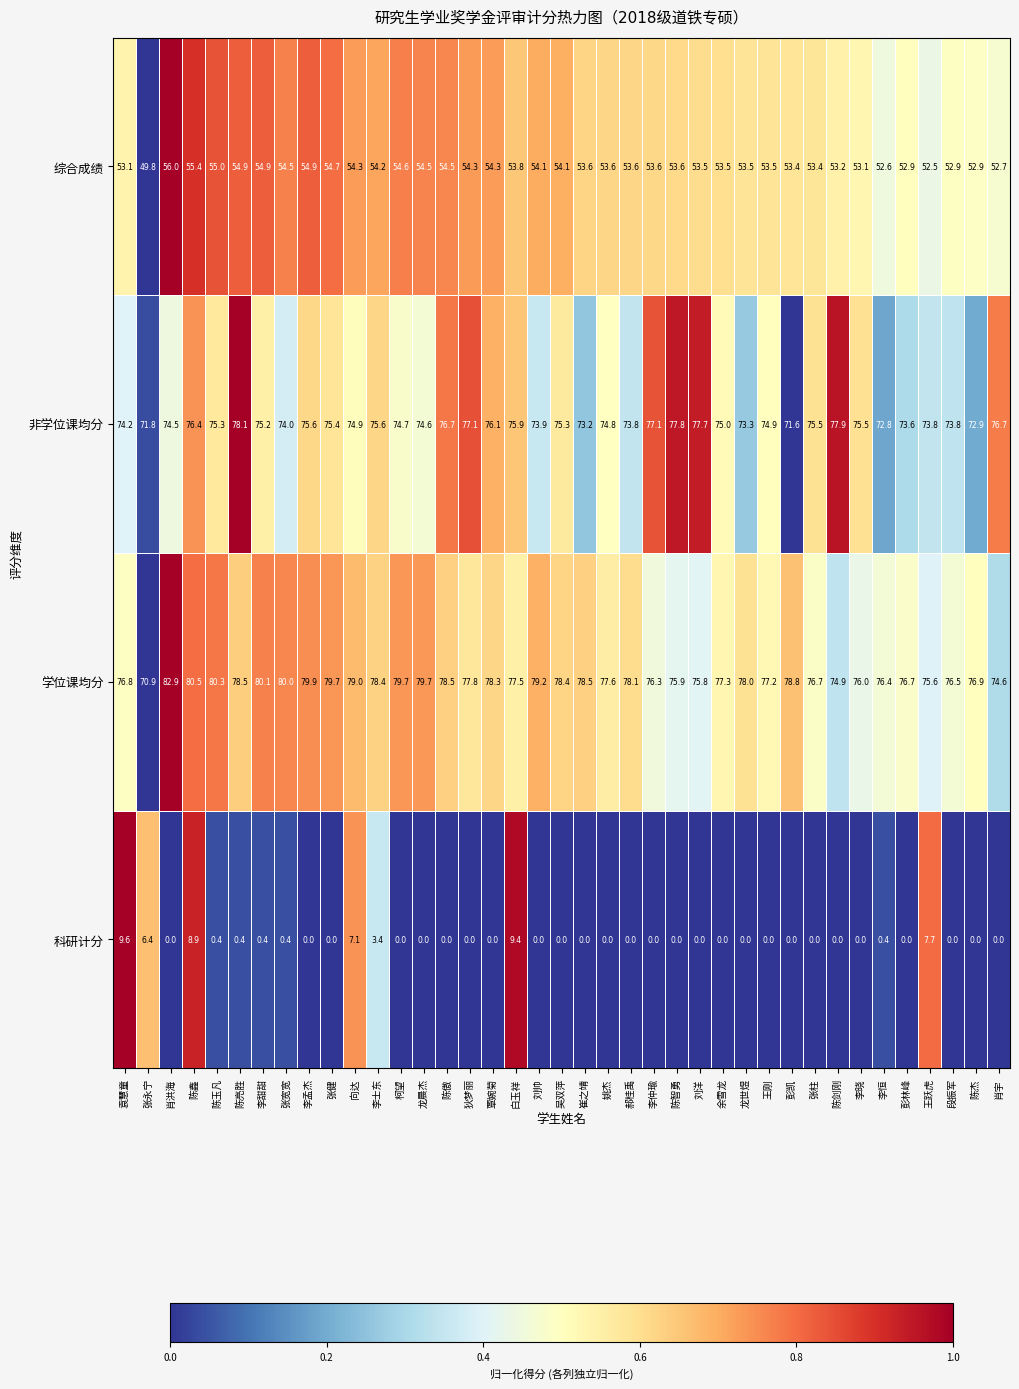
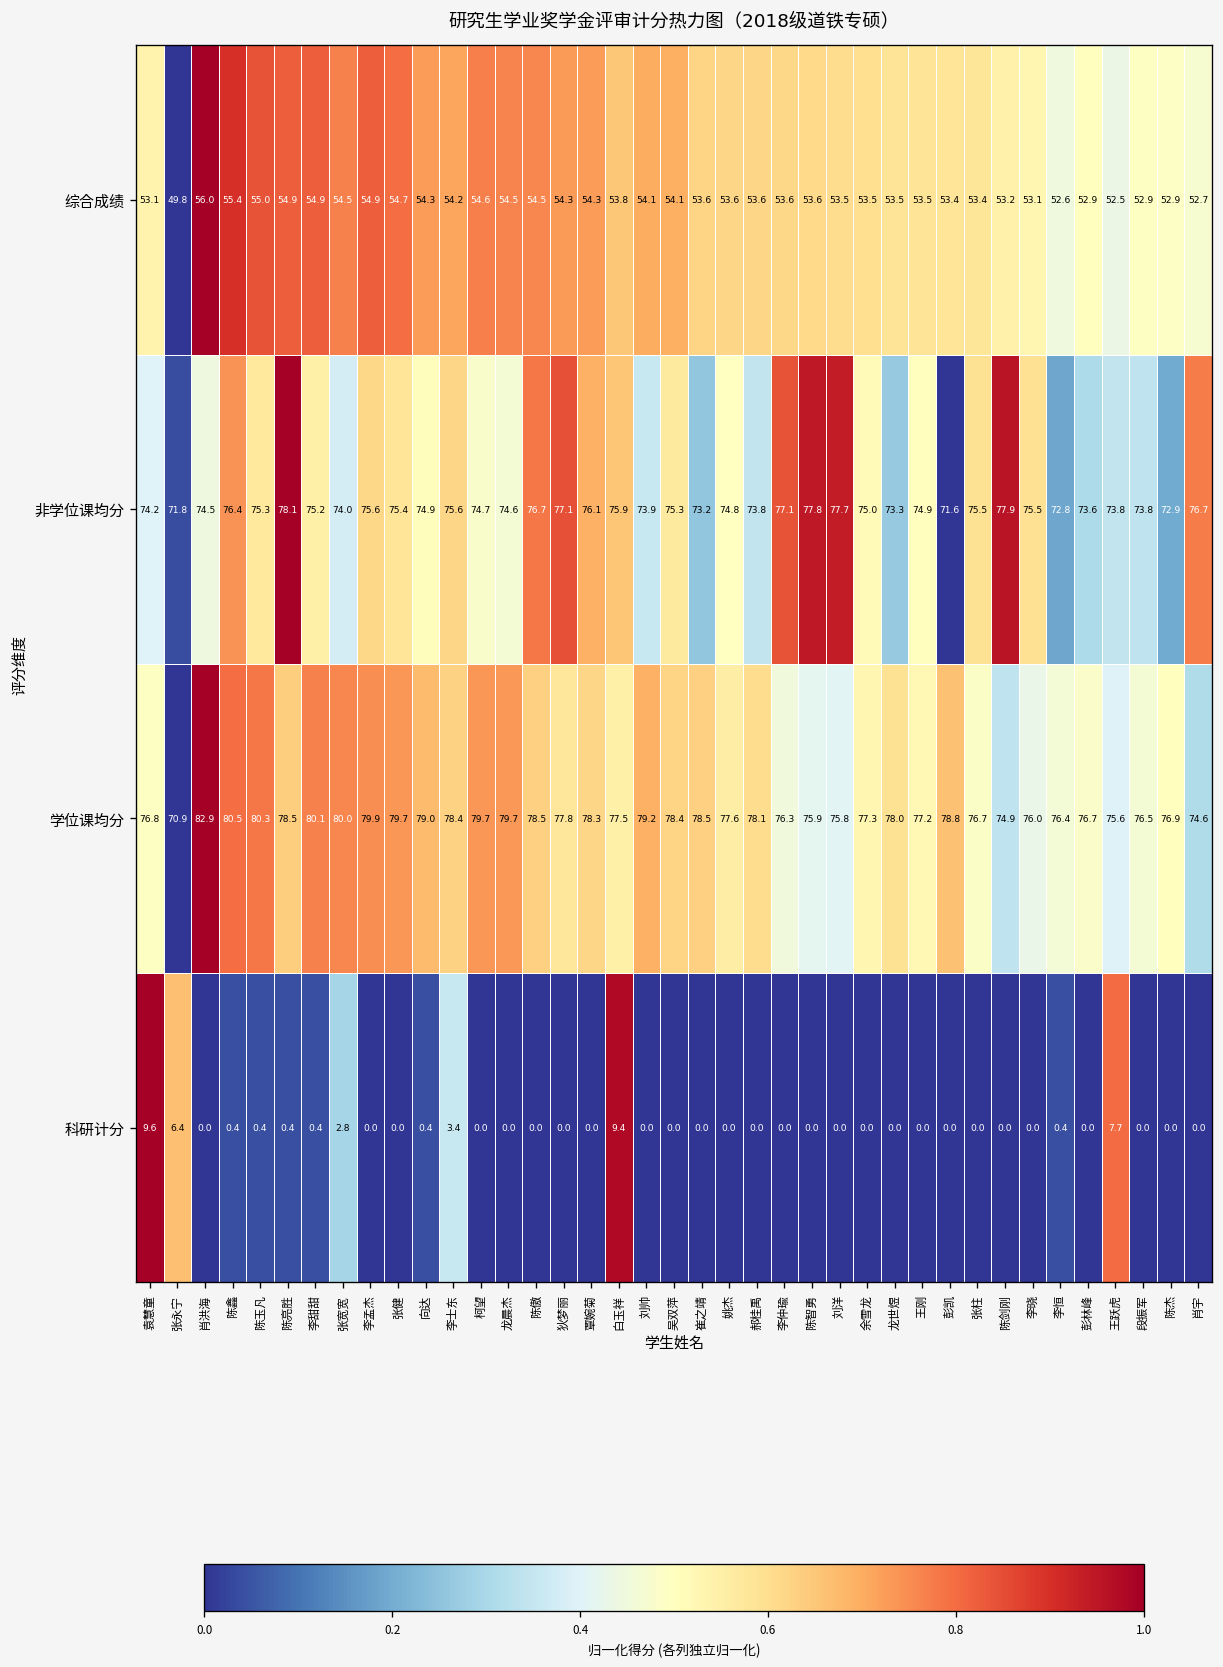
  {
    "综合成绩": {
      "袁慧童": 53.1,
      "张永宁": 49.8,
      "肖洪海": 56.0,
      "陈鑫": 55.4,
      "陈玉凡": 55.0,
      "陈亮胜": 54.9,
      "李甜甜": 54.9,
      "张宽宽": 54.5,
      "李孟杰": 54.9,
      "张健": 54.7,
      "向达": 54.3,
      "李士东": 54.2,
      "柯望": 54.6,
      "龙晨杰": 54.5,
      "陈傲": 54.5,
      "狄梦丽": 54.3,
      "覃婉菊": 54.3,
      "白玉祥": 53.8,
      "刘帅": 54.1,
      "吴双萍": 54.1,
      "崔之靖": 53.6,
      "姚杰": 53.6,
      "郝桂禹": 53.6,
      "李仲瑜": 53.6,
      "陈智勇": 53.6,
      "刘洋": 53.5,
      "余雪龙": 53.5,
      "龙世煜": 53.5,
      "王刚": 53.5,
      "彭凯": 53.4,
      "张柱": 53.4,
      "陈剑刚": 53.2,
      "李晓": 53.1,
      "李恒": 52.6,
      "彭林峰": 52.9,
      "王跃虎": 52.5,
      "段振军": 52.9,
      "陈杰": 52.9,
      "肖宇": 52.7
    },
    "非学位课均分": {
      "袁慧童": 74.2,
      "张永宁": 71.8,
      "肖洪海": 74.5,
      "陈鑫": 76.4,
      "陈玉凡": 75.3,
      "陈亮胜": 78.1,
      "李甜甜": 75.2,
      "张宽宽": 74.0,
      "李孟杰": 75.6,
      "张健": 75.4,
      "向达": 74.9,
      "李士东": 75.6,
      "柯望": 74.7,
      "龙晨杰": 74.6,
      "陈傲": 76.7,
      "狄梦丽": 77.1,
      "覃婉菊": 76.1,
      "白玉祥": 75.9,
      "刘帅": 73.9,
      "吴双萍": 75.3,
      "崔之靖": 73.2,
      "姚杰": 74.8,
      "郝桂禹": 73.8,
      "李仲瑜": 77.1,
      "陈智勇": 77.8,
      "刘洋": 77.7,
      "余雪龙": 75.0,
      "龙世煜": 73.3,
      "王刚": 74.9,
      "彭凯": 71.6,
      "张柱": 75.5,
      "陈剑刚": 77.9,
      "李晓": 75.5,
      "李恒": 72.8,
      "彭林峰": 73.6,
      "王跃虎": 73.8,
      "段振军": 73.8,
      "陈杰": 72.9,
      "肖宇": 76.7
    },
    "学位课均分": {
      "袁慧童": 76.8,
      "张永宁": 70.9,
      "肖洪海": 82.9,
      "陈鑫": 80.5,
      "陈玉凡": 80.3,
      "陈亮胜": 78.5,
      "李甜甜": 80.1,
      "张宽宽": 80.0,
      "李孟杰": 79.9,
      "张健": 79.7,
      "向达": 79.0,
      "李士东": 78.4,
      "柯望": 79.7,
      "龙晨杰": 79.7,
      "陈傲": 78.5,
      "狄梦丽": 77.8,
      "覃婉菊": 78.3,
      "白玉祥": 77.5,
      "刘帅": 79.2,
      "吴双萍": 78.4,
      "崔之靖": 78.5,
      "姚杰": 77.6,
      "郝桂禹": 78.1,
      "李仲瑜": 76.3,
      "陈智勇": 75.9,
      "刘洋": 75.8,
      "余雪龙": 77.3,
      "龙世煜": 78.0,
      "王刚": 77.2,
      "彭凯": 78.8,
      "张柱": 76.7,
      "陈剑刚": 74.9,
      "李晓": 76.0,
      "李恒": 76.4,
      "彭林峰": 76.7,
      "王跃虎": 75.6,
      "段振军": 76.5,
      "陈杰": 76.9,
      "肖宇": 74.6
    },
    "科研计分": {
      "袁慧童": 9.6,
      "张永宁": 6.4,
      "肖洪海": 0.0,
-     "陈鑫": 8.9,
+     "陈鑫": 0.4,
      "陈玉凡": 0.4,
      "陈亮胜": 0.4,
      "李甜甜": 0.4,
-     "张宽宽": 0.4,
+     "张宽宽": 2.8,
      "李孟杰": 0.0,
      "张健": 0.0,
-     "向达": 7.1,
+     "向达": 0.4,
      "李士东": 3.4,
      "柯望": 0.0,
      "龙晨杰": 0.0,
      "陈傲": 0.0,
      "狄梦丽": 0.0,
      "覃婉菊": 0.0,
      "白玉祥": 9.4,
      "刘帅": 0.0,
      "吴双萍": 0.0,
      "崔之靖": 0.0,
      "姚杰": 0.0,
      "郝桂禹": 0.0,
      "李仲瑜": 0.0,
      "陈智勇": 0.0,
      "刘洋": 0.0,
      "余雪龙": 0.0,
      "龙世煜": 0.0,
      "王刚": 0.0,
      "彭凯": 0.0,
      "张柱": 0.0,
      "陈剑刚": 0.0,
      "李晓": 0.0,
      "李恒": 0.4,
      "彭林峰": 0.0,
      "王跃虎": 7.7,
      "段振军": 0.0,
      "陈杰": 0.0,
      "肖宇": 0.0
    }
  }
